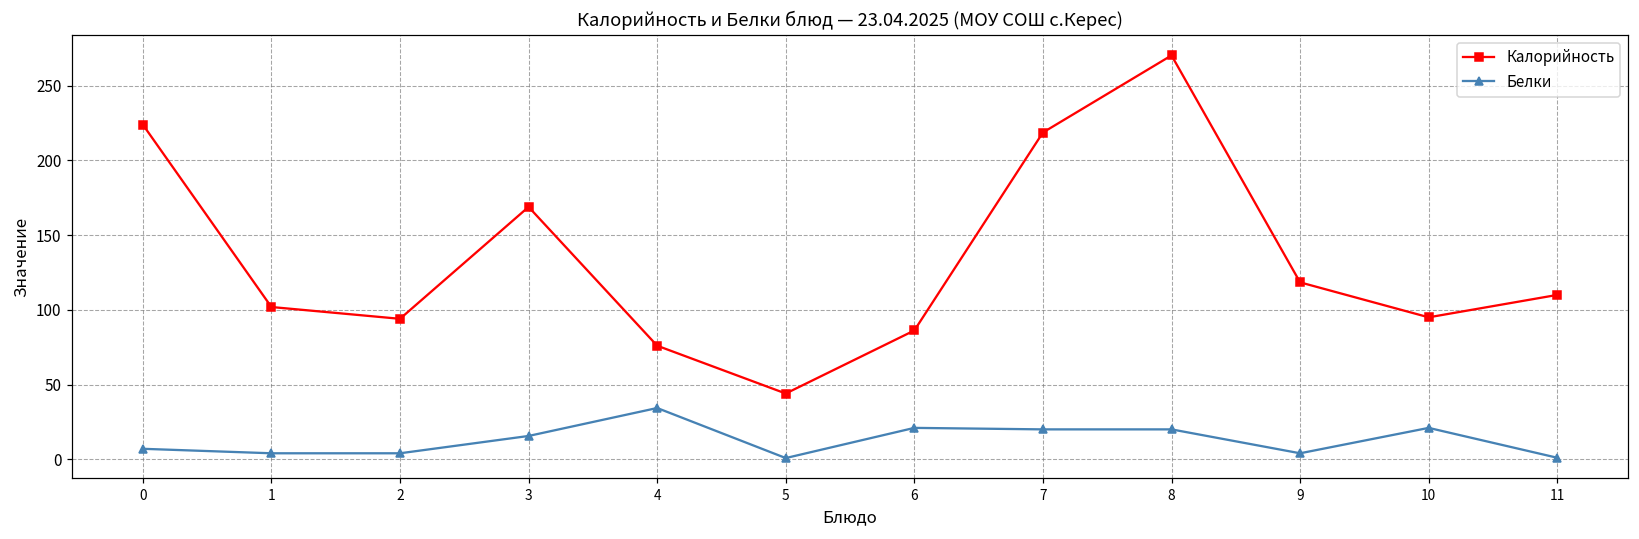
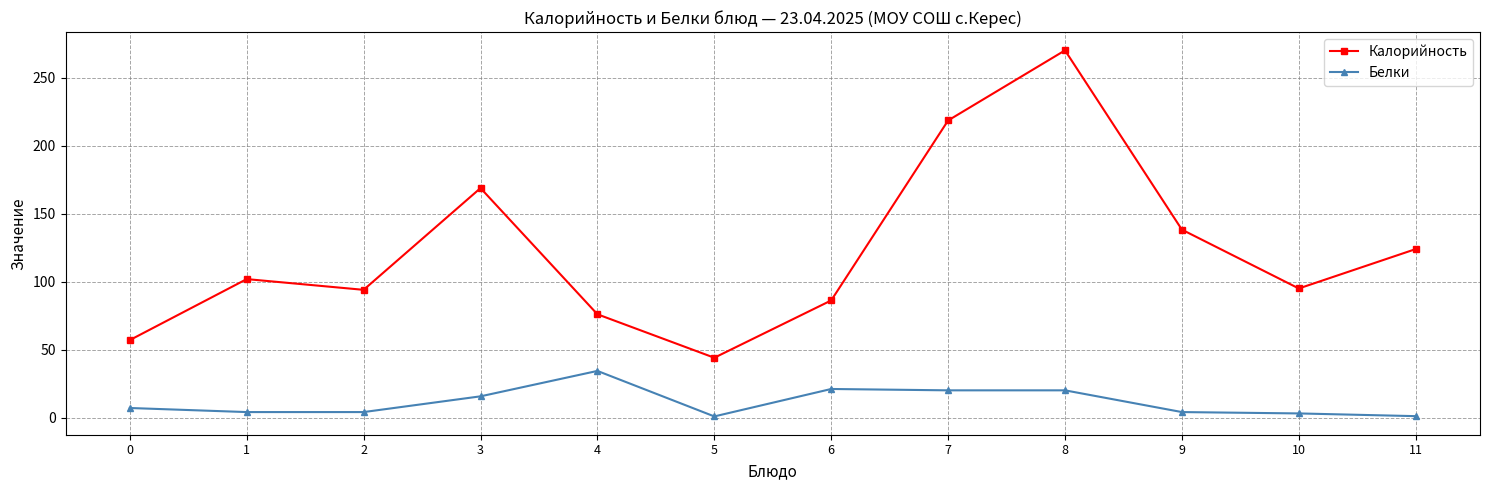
  {
    "Калорийность": {
-     "0": 224,
+     "0": 57,
      "1": 102,
      "2": 94,
      "3": 169,
      "4": 76,
      "5": 44,
      "6": 86,
      "7": 219,
      "8": 270,
-     "9": 118,
+     "9": 138,
      "10": 95,
-     "11": 110
+     "11": 124
    },
    "Белки": {
      "0": 7,
      "1": 4,
      "2": 4,
      "3": 16,
      "4": 34,
      "5": 1,
      "6": 21,
      "7": 20,
      "8": 20,
      "9": 4,
-     "10": 21,
+     "10": 3,
      "11": 1
    }
  }
